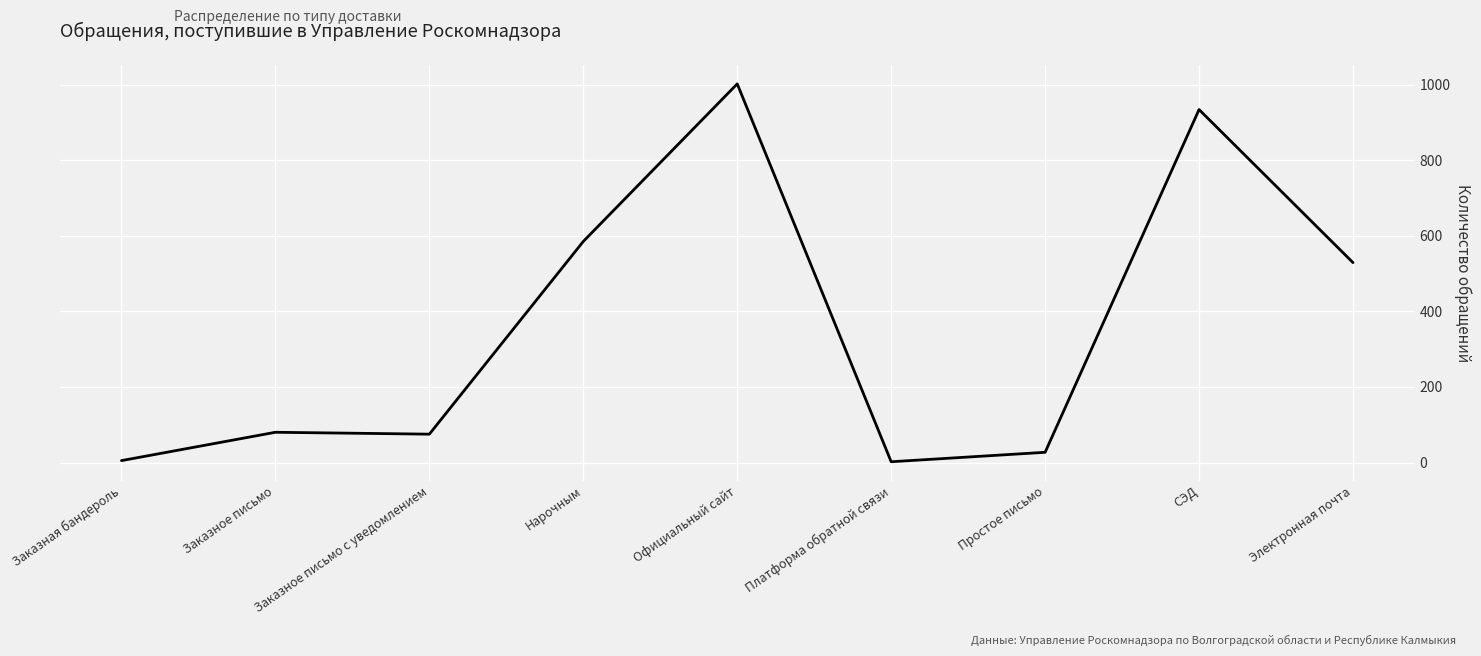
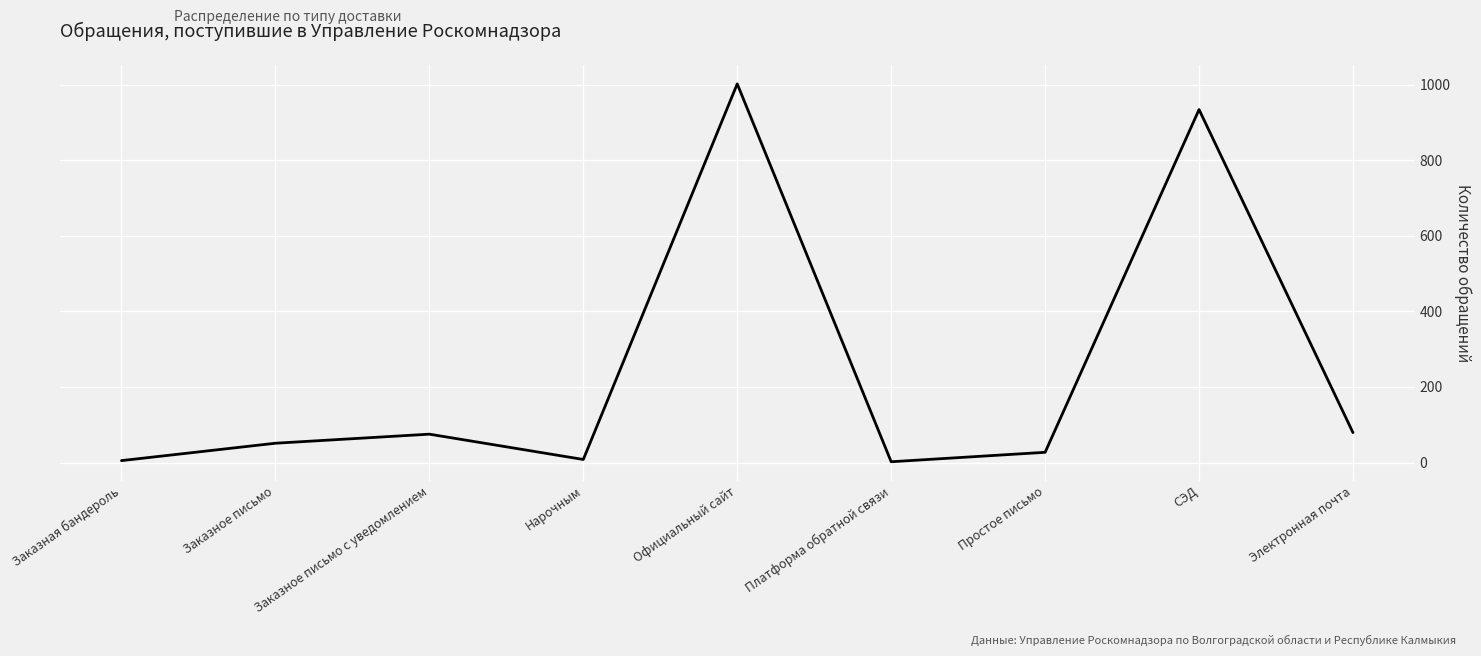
  {
    "Заказная бандероль": 10,
-   "Заказное письмо": 80,
+   "Заказное письмо": 50,
    "Заказное письмо с уведомлением": 80,
-   "Нарочным": 590,
+   "Нарочным": 10,
    "Официальный сайт": 1000,
    "Платформа обратной связи": 0,
    "Простое письмо": 30,
    "СЭД": 930,
-   "Электронная почта": 530
+   "Электронная почта": 80
  }
